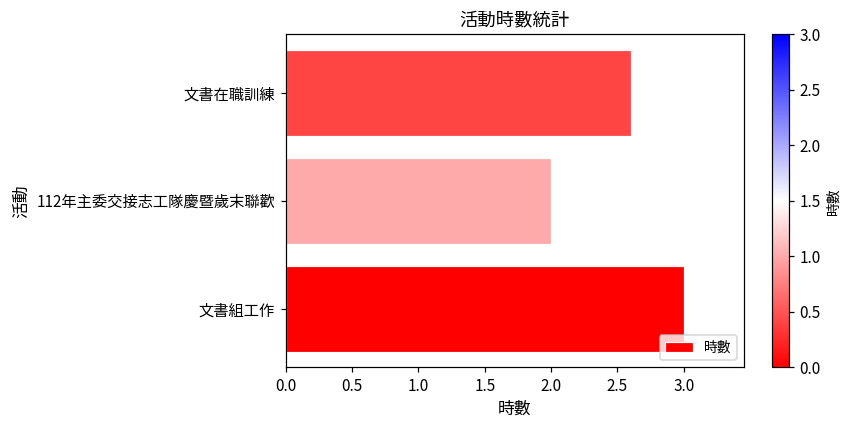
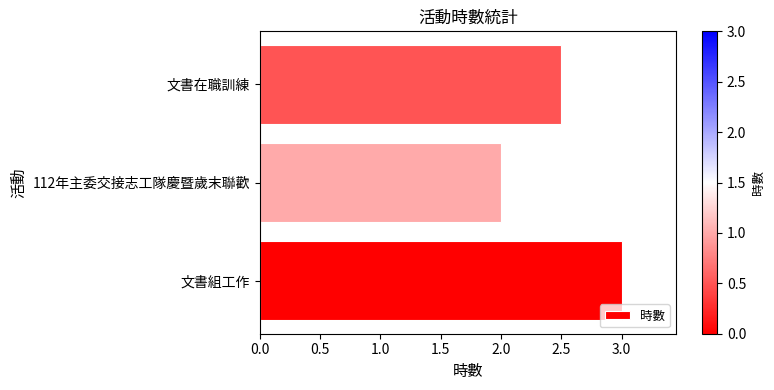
  {
-   "文書在職訓練": 2.6,
+   "文書在職訓練": 2.5,
    "112年主委交接志工隊慶暨歲末聯歡": 2.0,
    "文書組工作": 3.0
  }
